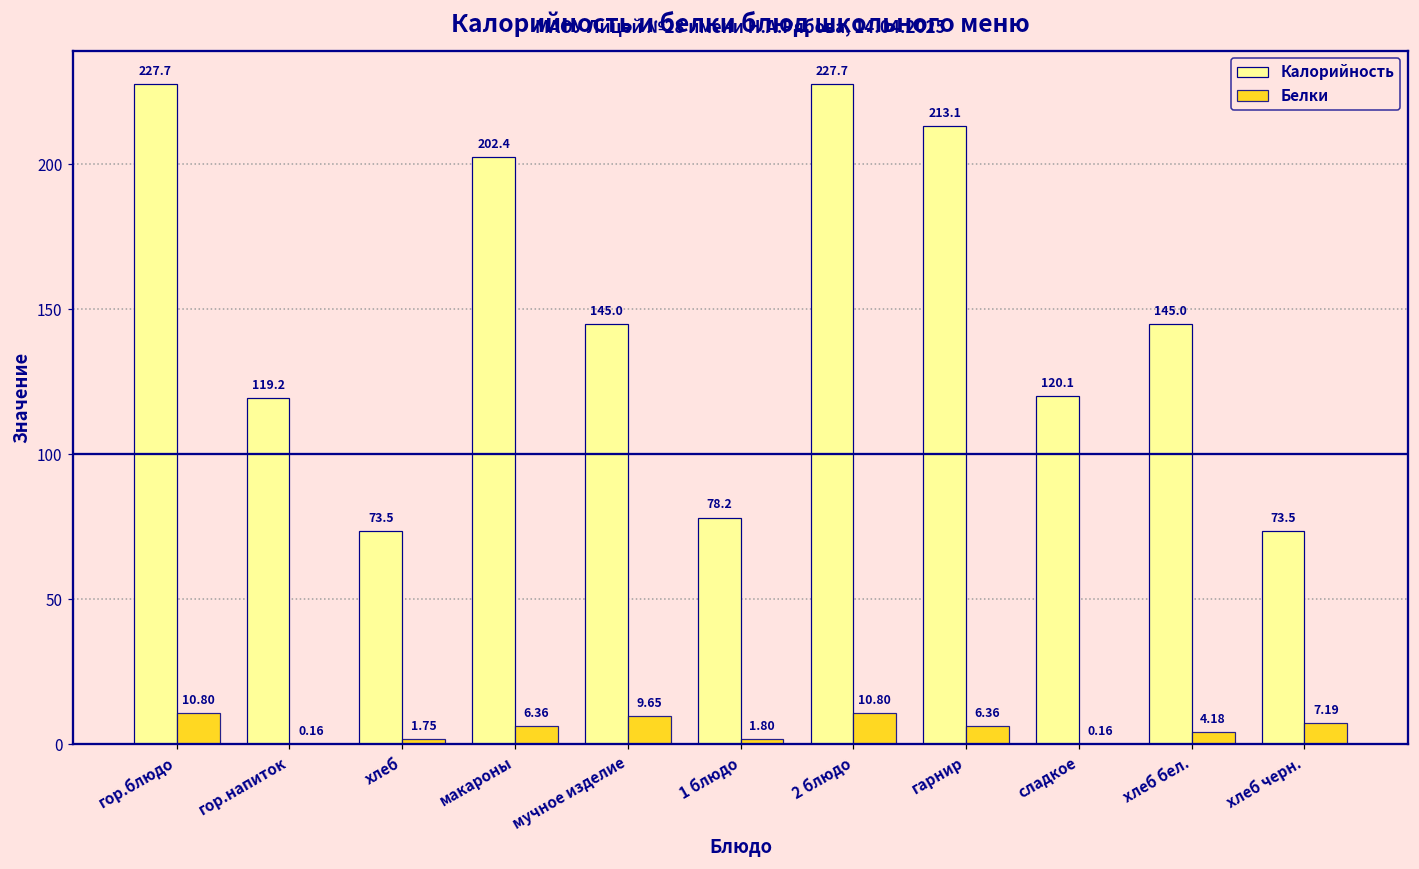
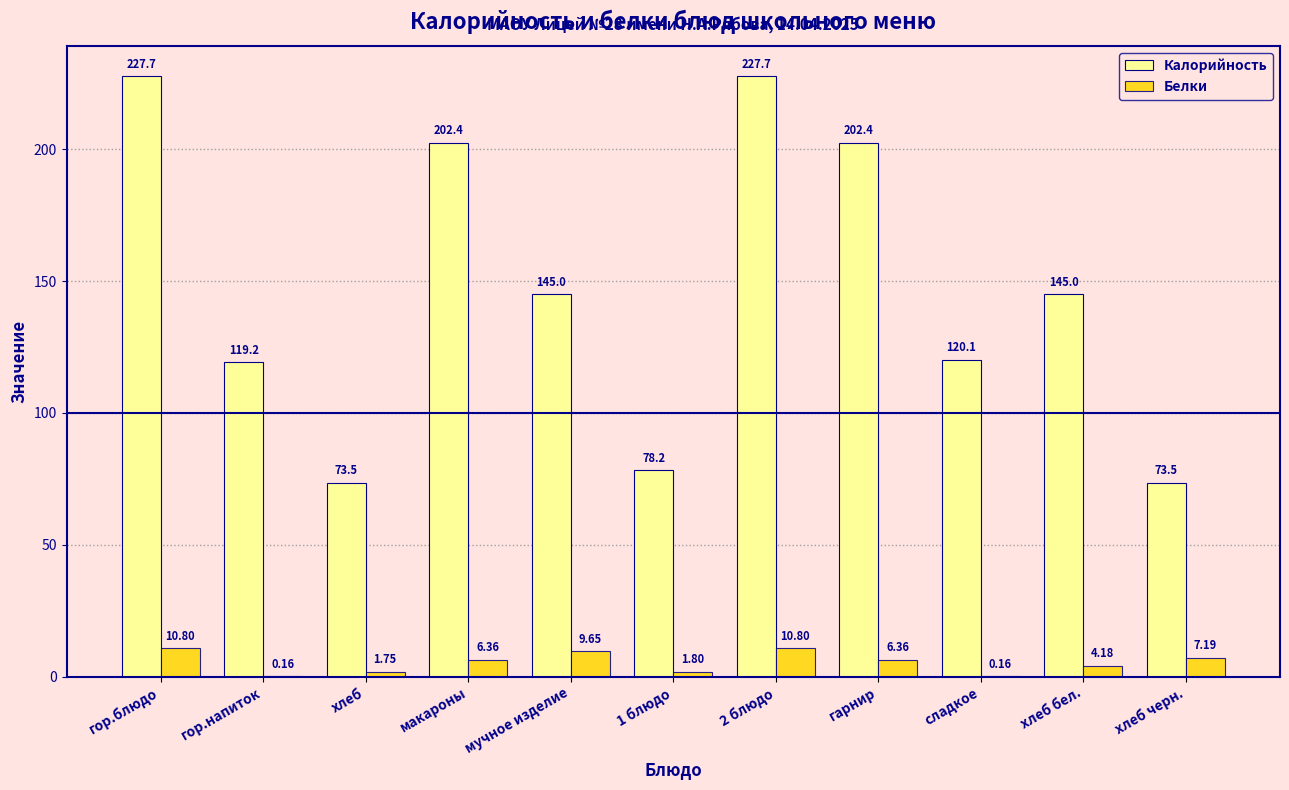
  {
    "Калорийность": {
      "гор.блюдо": 227.7,
      "гор.напиток": 119.2,
      "хлеб": 73.5,
      "макароны": 202.4,
      "мучное изделие": 145.0,
      "1 блюдо": 78.2,
      "2 блюдо": 227.7,
-     "гарнир": 213.1,
+     "гарнир": 202.4,
      "сладкое": 120.1,
      "хлеб бел.": 145.0,
      "хлеб черн.": 73.5
    },
    "Белки": {
      "гор.блюдо": 10.80,
      "гор.напиток": 0.16,
      "хлеб": 1.75,
      "макароны": 6.36,
      "мучное изделие": 9.65,
      "1 блюдо": 1.80,
      "2 блюдо": 10.80,
      "гарнир": 6.36,
      "сладкое": 0.16,
      "хлеб бел.": 4.18,
      "хлеб черн.": 7.19
    }
  }
